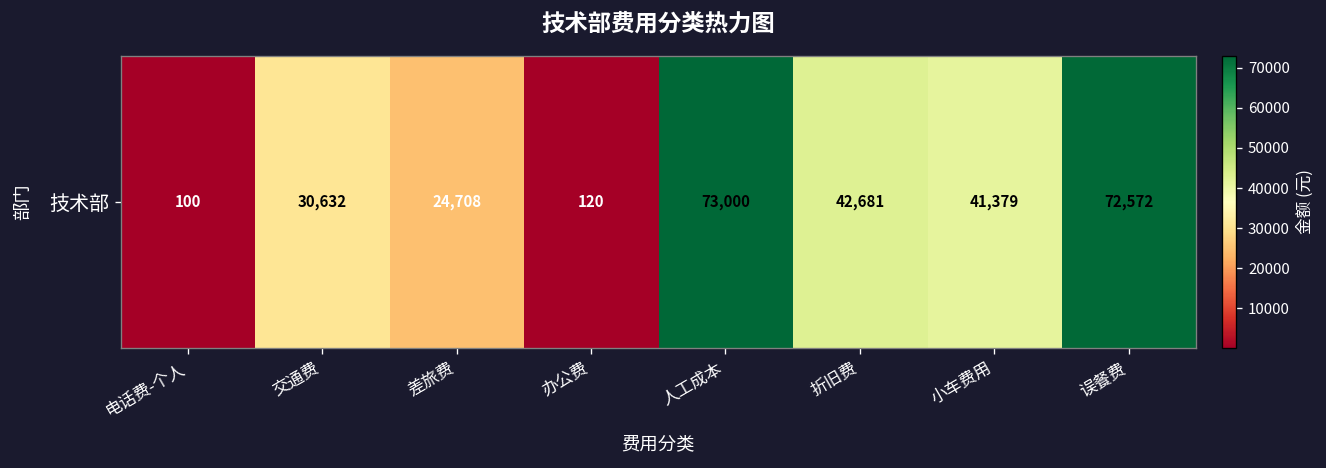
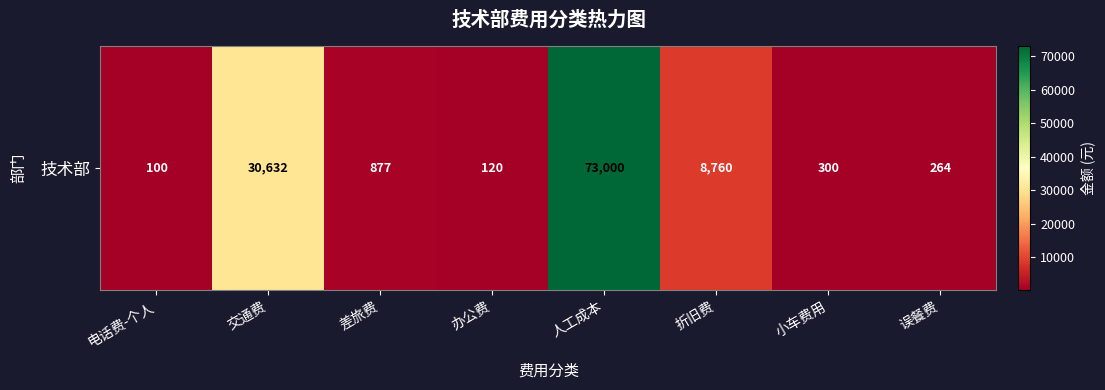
  {
    "技术部": {
      "电话费-个人": "100",
      "交通费": "30,632",
-     "差旅费": "24,708",
+     "差旅费": "877",
      "办公费": "120",
      "人工成本": "73,000",
-     "折旧费": "42,681",
-     "小车费用": "41,379",
-     "误餐费": "72,572"
+     "折旧费": "8,760",
+     "小车费用": "300",
+     "误餐费": "264"
    }
  }
